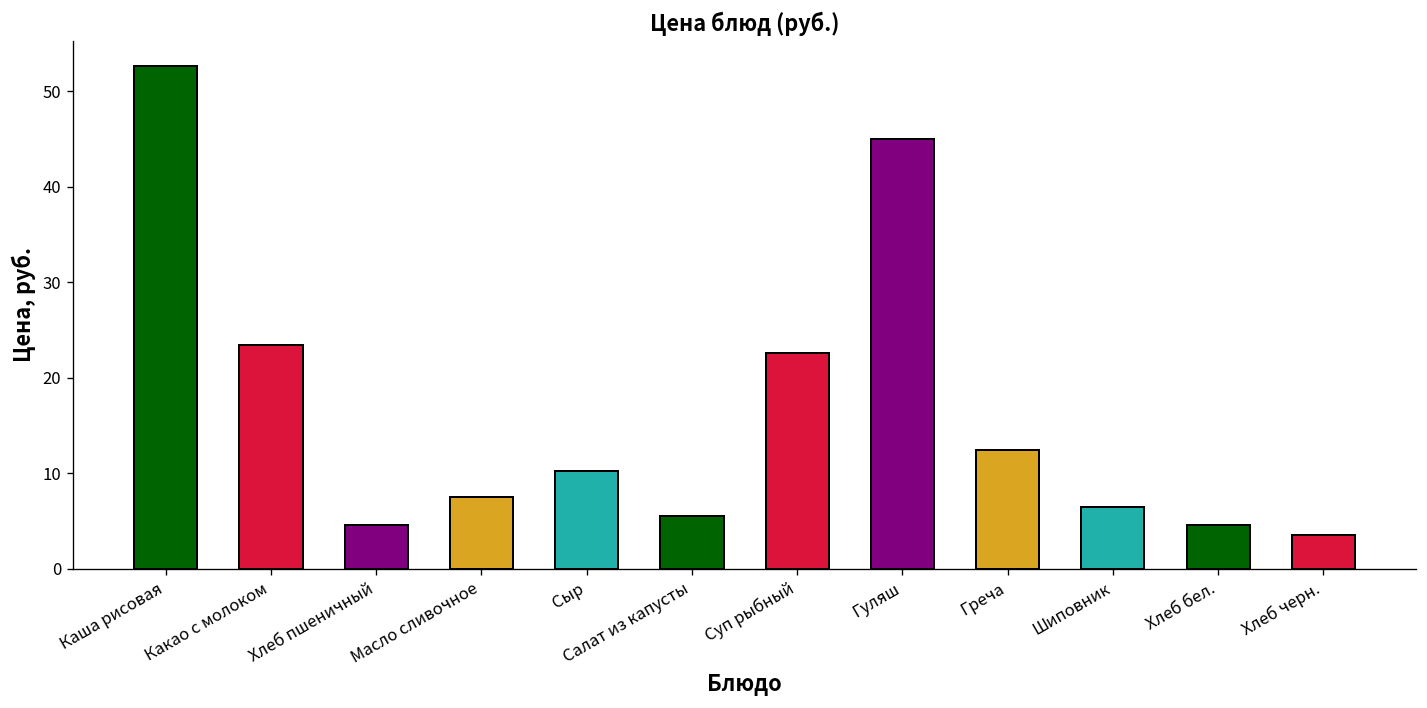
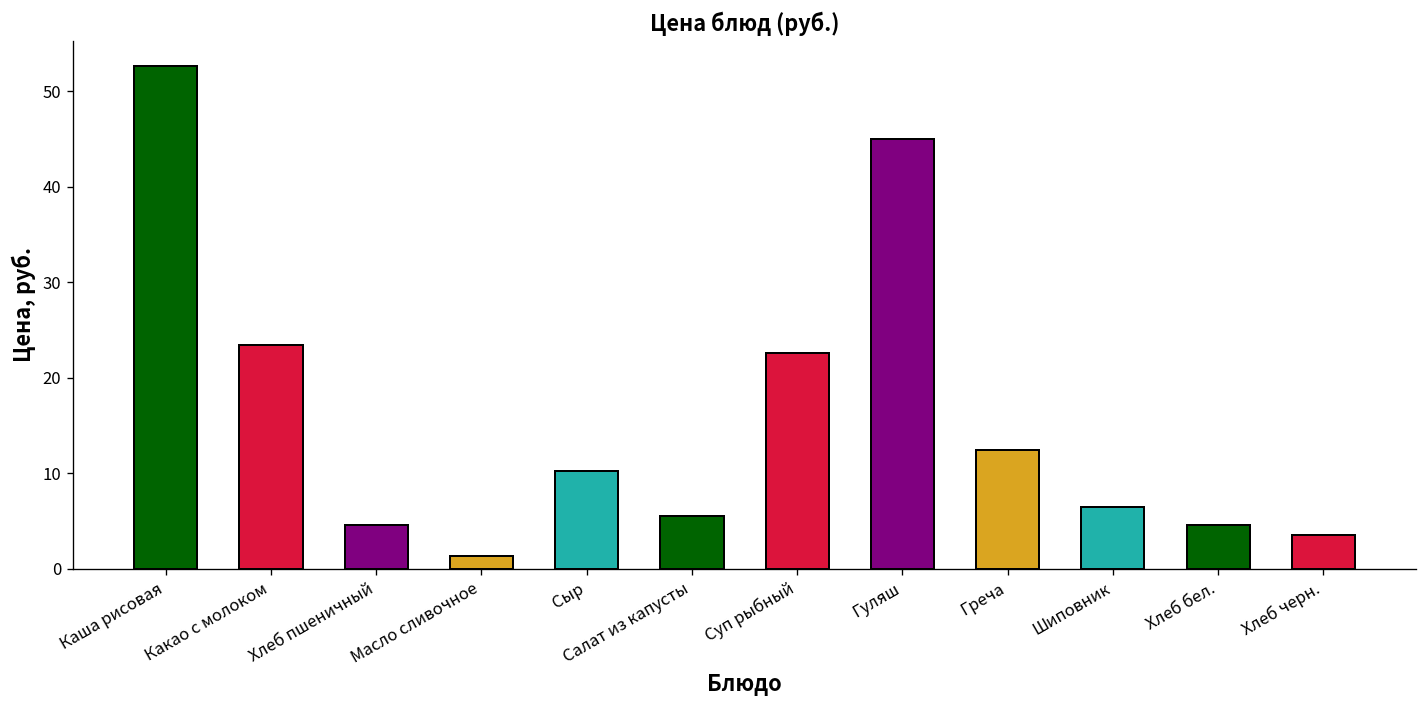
  {
    "Каша рисовая": 53,
    "Какао с молоком": 23,
    "Хлеб пшеничный": 5,
-   "Масло сливочное": 8,
+   "Масло сливочное": 1,
    "Сыр": 10,
    "Салат из капусты": 6,
    "Суп рыбный": 23,
    "Гуляш": 45,
    "Греча": 12,
    "Шиповник": 7,
    "Хлеб бел.": 5,
    "Хлеб черн.": 4
  }
